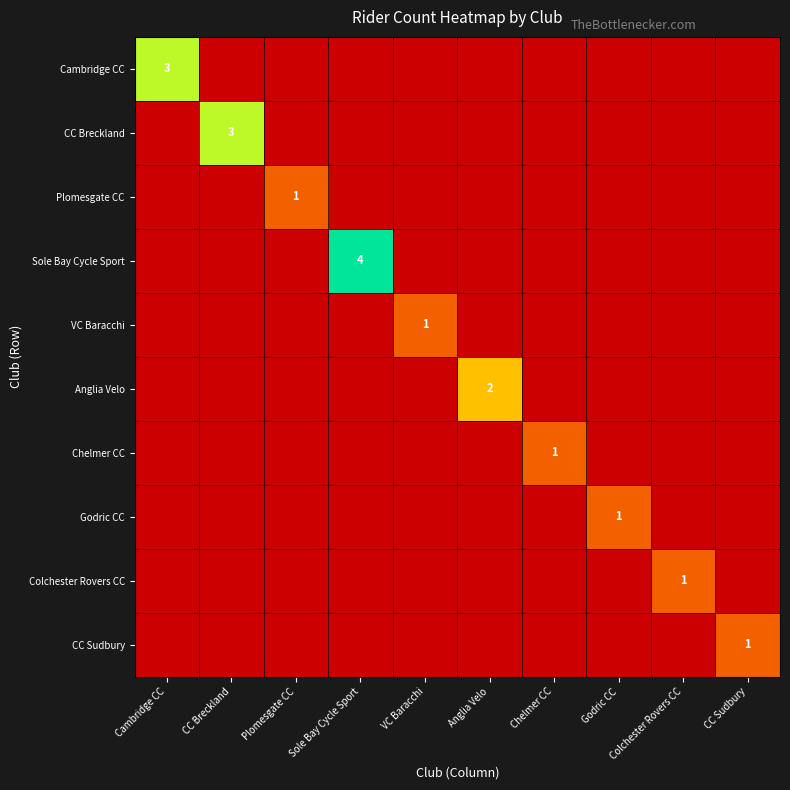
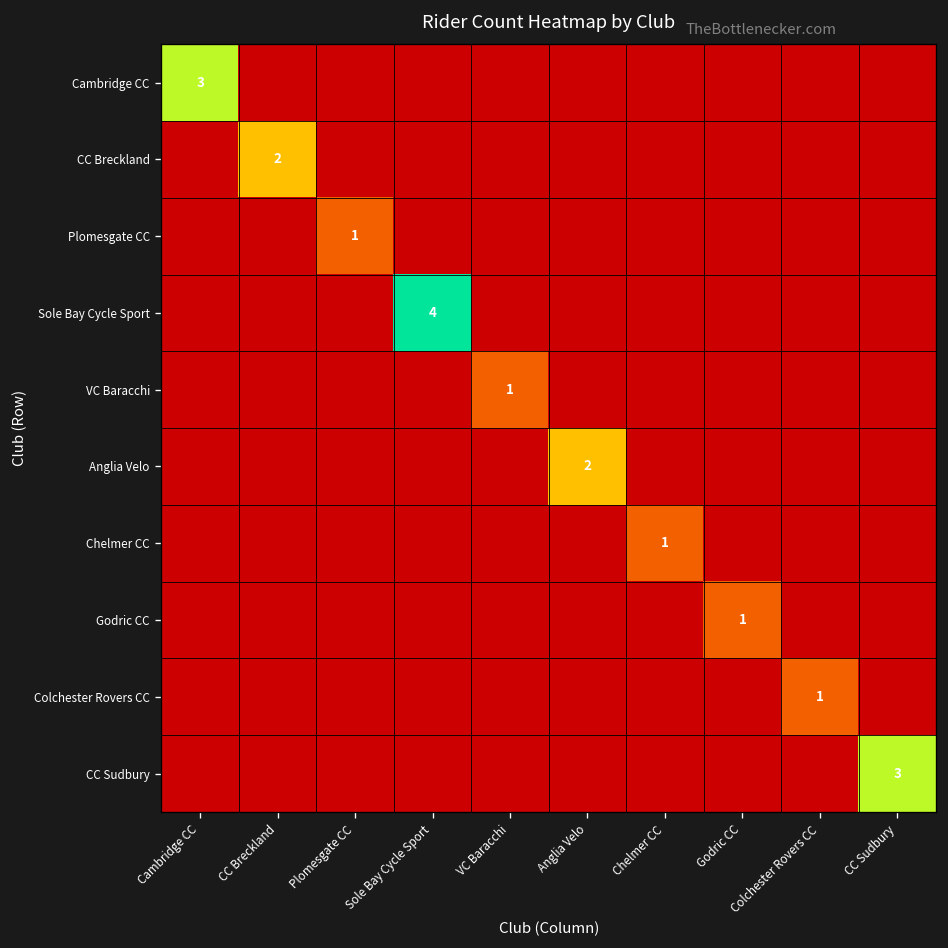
  {
    "Cambridge CC": {
      "Cambridge CC": 3
    },
    "CC Breckland": {
-     "CC Breckland": 3
+     "CC Breckland": 2
    },
    "Plomesgate CC": {
      "Plomesgate CC": 1
    },
    "Sole Bay Cycle Sport": {
      "Sole Bay Cycle Sport": 4
    },
    "VC Baracchi": {
      "VC Baracchi": 1
    },
    "Anglia Velo": {
      "Anglia Velo": 2
    },
    "Chelmer CC": {
      "Chelmer CC": 1
    },
    "Godric CC": {
      "Godric CC": 1
    },
    "Colchester Rovers CC": {
      "Colchester Rovers CC": 1
    },
    "CC Sudbury": {
-     "CC Sudbury": 1
+     "CC Sudbury": 3
    }
  }
